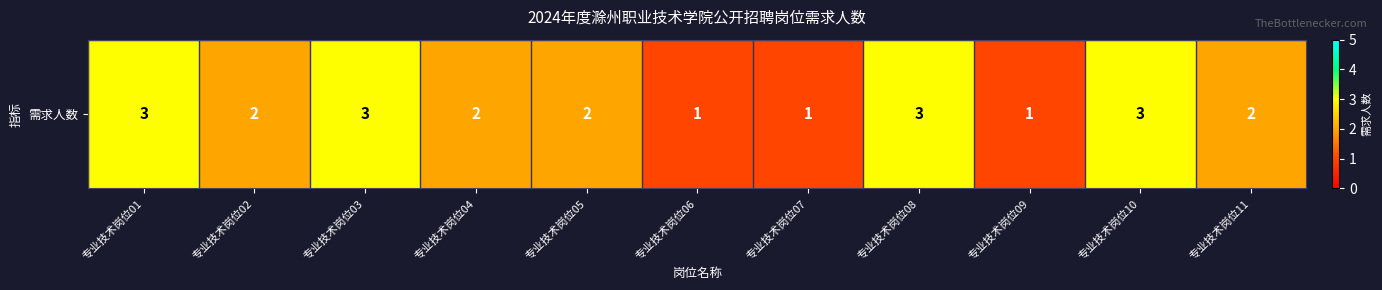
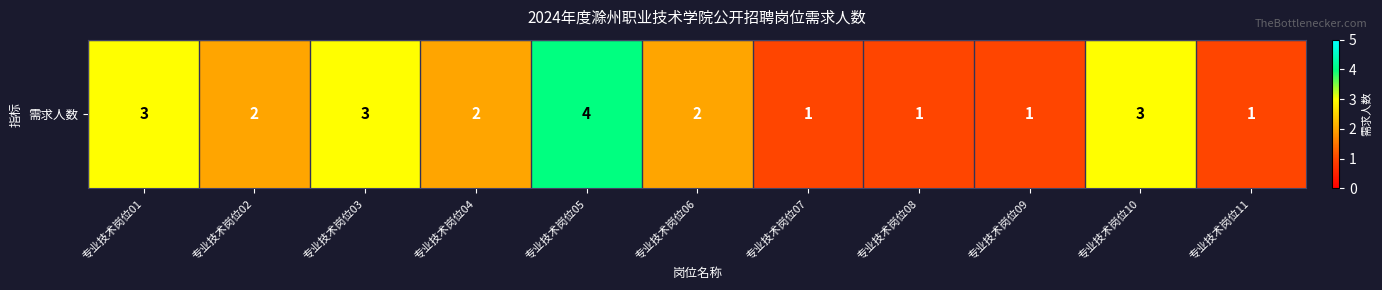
  {
    "需求人数": {
      "专业技术岗位01": 3,
      "专业技术岗位02": 2,
      "专业技术岗位03": 3,
      "专业技术岗位04": 2,
-     "专业技术岗位05": 2,
-     "专业技术岗位06": 1,
+     "专业技术岗位05": 4,
+     "专业技术岗位06": 2,
      "专业技术岗位07": 1,
-     "专业技术岗位08": 3,
+     "专业技术岗位08": 1,
      "专业技术岗位09": 1,
      "专业技术岗位10": 3,
-     "专业技术岗位11": 2
+     "专业技术岗位11": 1
    }
  }
